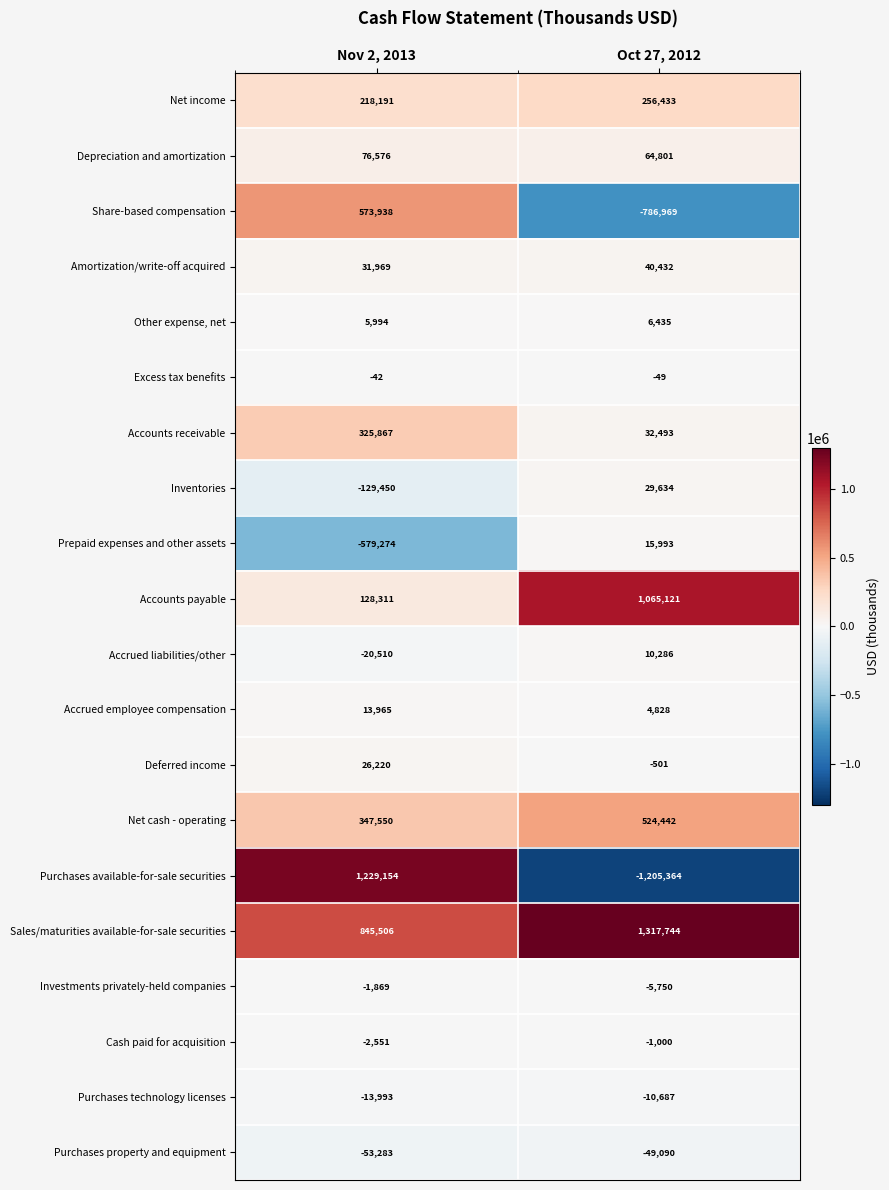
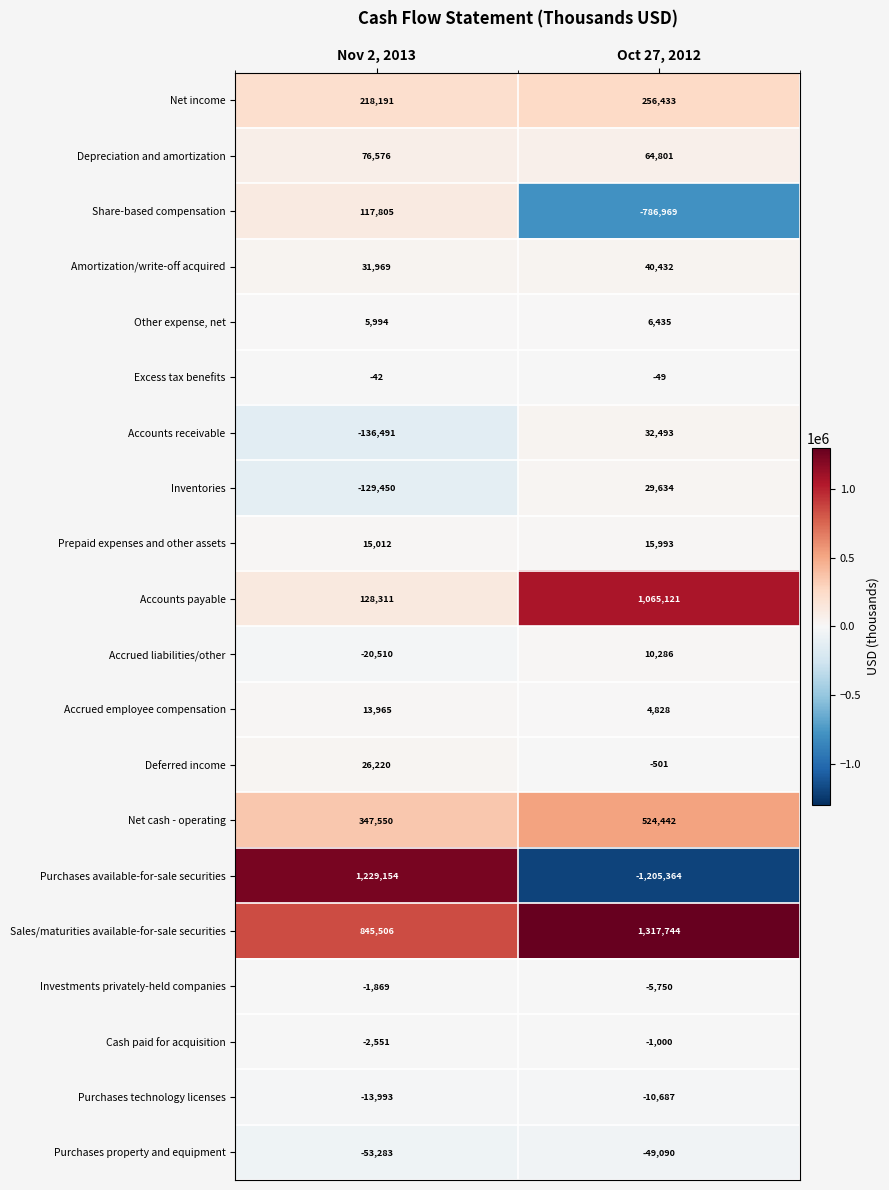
  {
    "Net income": {
      "Nov 2, 2013": "218,191",
      "Oct 27, 2012": "256,433"
    },
    "Depreciation and amortization": {
      "Nov 2, 2013": "76,576",
      "Oct 27, 2012": "64,801"
    },
    "Share-based compensation": {
-     "Nov 2, 2013": "573,938",
+     "Nov 2, 2013": "117,805",
      "Oct 27, 2012": "-786,969"
    },
    "Amortization/write-off acquired": {
      "Nov 2, 2013": "31,969",
      "Oct 27, 2012": "40,432"
    },
    "Other expense, net": {
      "Nov 2, 2013": "5,994",
      "Oct 27, 2012": "6,435"
    },
    "Excess tax benefits": {
      "Nov 2, 2013": "-42",
      "Oct 27, 2012": "-49"
    },
    "Accounts receivable": {
-     "Nov 2, 2013": "325,867",
+     "Nov 2, 2013": "-136,491",
      "Oct 27, 2012": "32,493"
    },
    "Inventories": {
      "Nov 2, 2013": "-129,450",
      "Oct 27, 2012": "29,634"
    },
    "Prepaid expenses and other assets": {
-     "Nov 2, 2013": "-579,274",
+     "Nov 2, 2013": "15,012",
      "Oct 27, 2012": "15,993"
    },
    "Accounts payable": {
      "Nov 2, 2013": "128,311",
      "Oct 27, 2012": "1,065,121"
    },
    "Accrued liabilities/other": {
      "Nov 2, 2013": "-20,510",
      "Oct 27, 2012": "10,286"
    },
    "Accrued employee compensation": {
      "Nov 2, 2013": "13,965",
      "Oct 27, 2012": "4,828"
    },
    "Deferred income": {
      "Nov 2, 2013": "26,220",
      "Oct 27, 2012": "-501"
    },
    "Net cash - operating": {
      "Nov 2, 2013": "347,550",
      "Oct 27, 2012": "524,442"
    },
    "Purchases available-for-sale securities": {
      "Nov 2, 2013": "1,229,154",
      "Oct 27, 2012": "-1,205,364"
    },
    "Sales/maturities available-for-sale securities": {
      "Nov 2, 2013": "845,506",
      "Oct 27, 2012": "1,317,744"
    },
    "Investments privately-held companies": {
      "Nov 2, 2013": "-1,869",
      "Oct 27, 2012": "-5,750"
    },
    "Cash paid for acquisition": {
      "Nov 2, 2013": "-2,551",
      "Oct 27, 2012": "-1,000"
    },
    "Purchases technology licenses": {
      "Nov 2, 2013": "-13,993",
      "Oct 27, 2012": "-10,687"
    },
    "Purchases property and equipment": {
      "Nov 2, 2013": "-53,283",
      "Oct 27, 2012": "-49,090"
    }
  }
